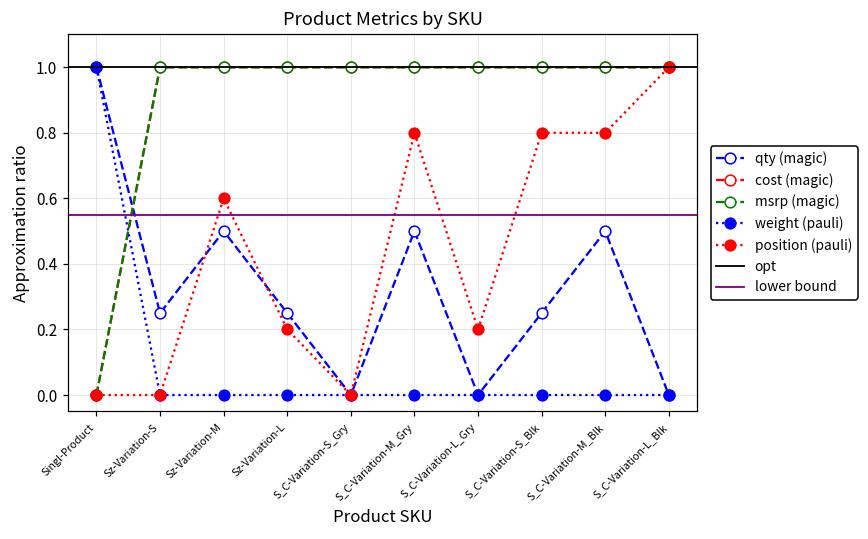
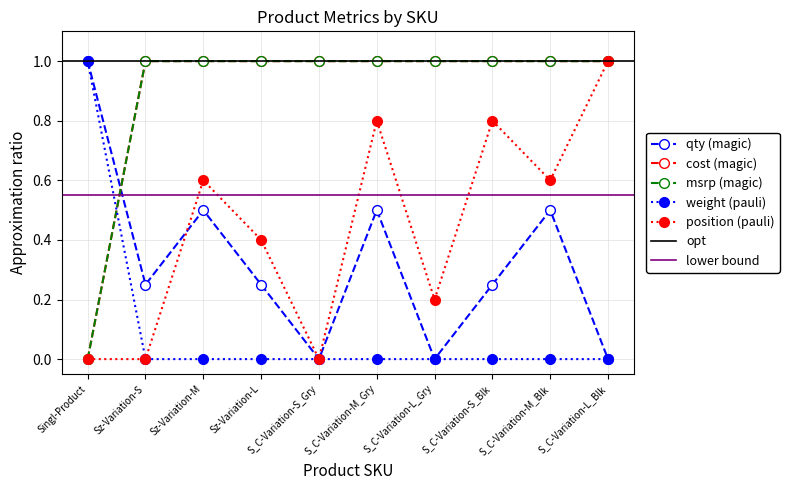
  {
    "msrp (magic)": {
      "Sz-Variation-S": 1.00,
      "Sz-Variation-M": 1.00,
      "Sz-Variation-L": 1.00,
      "S_C-Variation-S_Gry": 1.00,
      "S_C-Variation-M_Gry": 1.00,
      "S_C-Variation-L_Gry": 1.00,
      "S_C-Variation-S_Blk": 1.00,
      "S_C-Variation-M_Blk": 1.00
    },
    "position (pauli)": {
      "Sz-Variation-M": 0.60,
-     "Sz-Variation-L": 0.20,
+     "Sz-Variation-L": 0.40,
      "S_C-Variation-M_Gry": 0.80,
      "S_C-Variation-L_Gry": 0.20,
      "S_C-Variation-S_Blk": 0.80,
-     "S_C-Variation-M_Blk": 0.80
+     "S_C-Variation-M_Blk": 0.60
    }
  }
